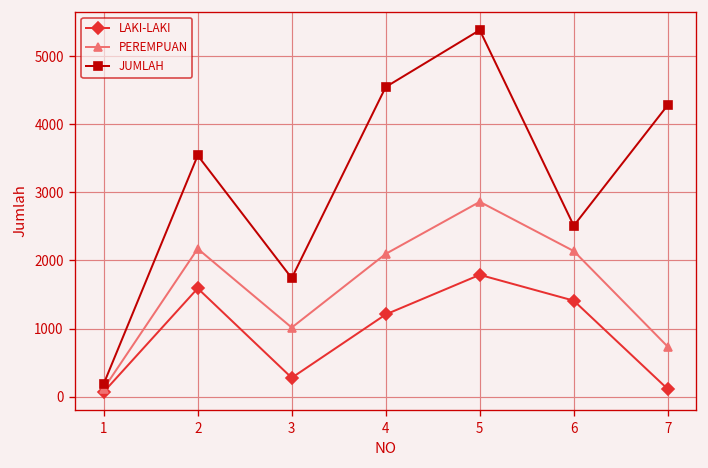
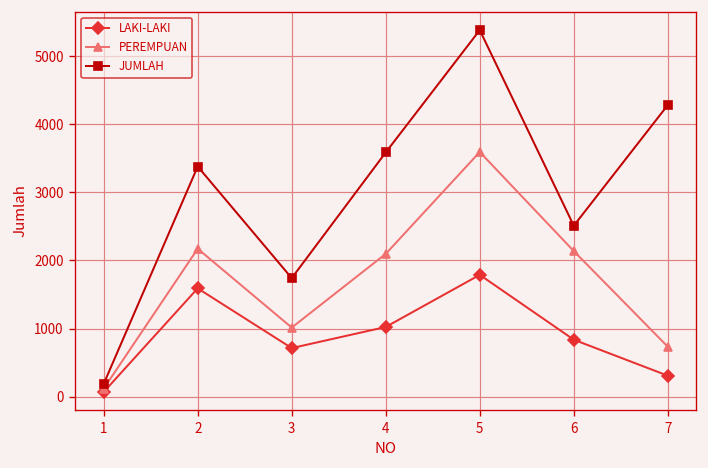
  {
    "LAKI-LAKI": {
      "1": 100,
      "2": 1600,
-     "3": 300,
-     "4": 1200,
+     "3": 700,
+     "4": 1000,
      "5": 1800,
-     "6": 1400,
-     "7": 100
+     "6": 800,
+     "7": 300
    },
    "PEREMPUAN": {
      "1": 100,
      "2": 2200,
      "3": 1000,
      "4": 2100,
-     "5": 2900,
+     "5": 3600,
      "6": 2100,
      "7": 700
    },
    "JUMLAH": {
      "1": 200,
-     "2": 3500,
+     "2": 3400,
      "3": 1700,
-     "4": 4500,
+     "4": 3600,
      "5": 5400,
      "6": 2500,
      "7": 4300
    }
  }
